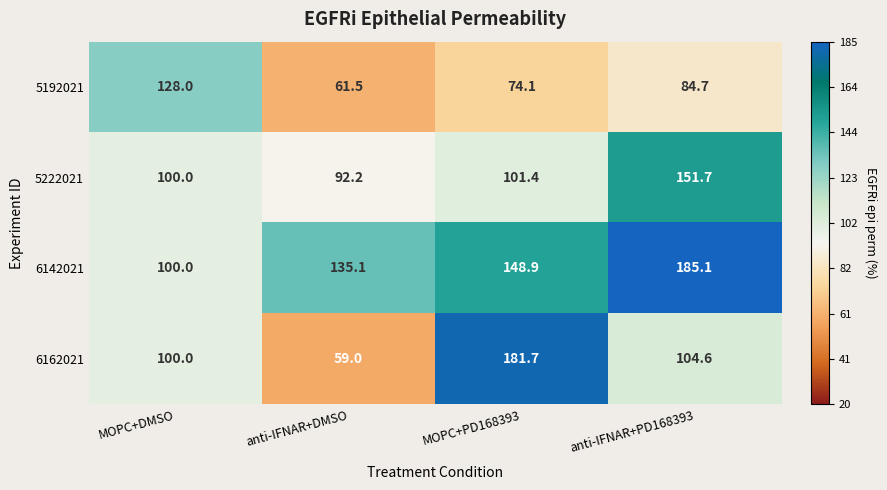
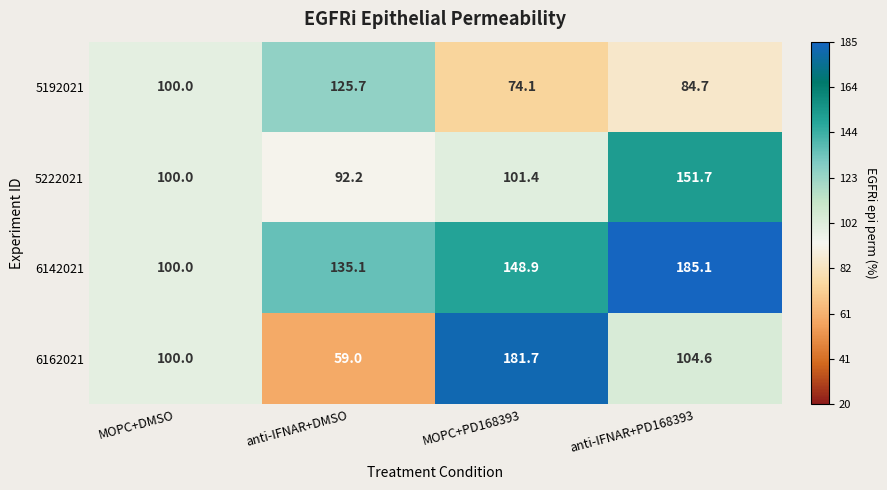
  {
    "5192021": {
-     "MOPC+DMSO": 128.0,
-     "anti-IFNAR+DMSO": 61.5,
+     "MOPC+DMSO": 100.0,
+     "anti-IFNAR+DMSO": 125.7,
      "MOPC+PD168393": 74.1,
      "anti-IFNAR+PD168393": 84.7
    },
    "5222021": {
      "MOPC+DMSO": 100.0,
      "anti-IFNAR+DMSO": 92.2,
      "MOPC+PD168393": 101.4,
      "anti-IFNAR+PD168393": 151.7
    },
    "6142021": {
      "MOPC+DMSO": 100.0,
      "anti-IFNAR+DMSO": 135.1,
      "MOPC+PD168393": 148.9,
      "anti-IFNAR+PD168393": 185.1
    },
    "6162021": {
      "MOPC+DMSO": 100.0,
      "anti-IFNAR+DMSO": 59.0,
      "MOPC+PD168393": 181.7,
      "anti-IFNAR+PD168393": 104.6
    }
  }
